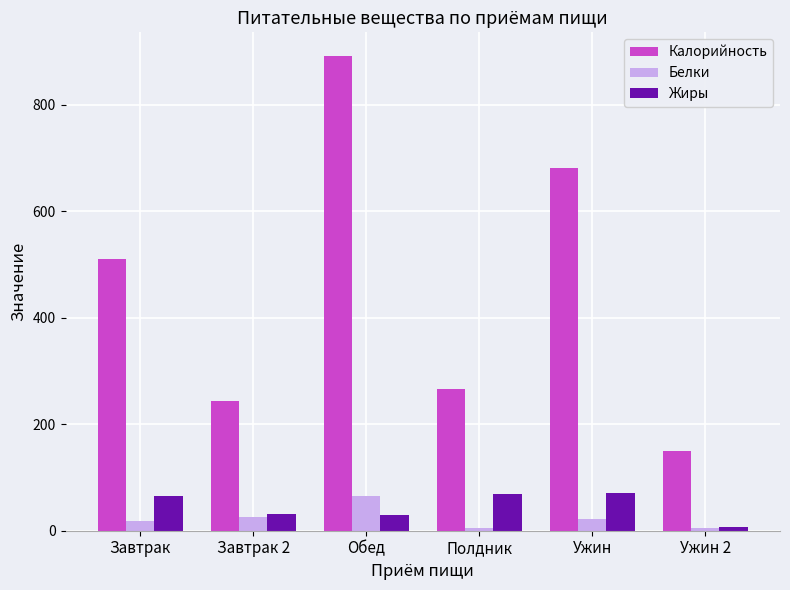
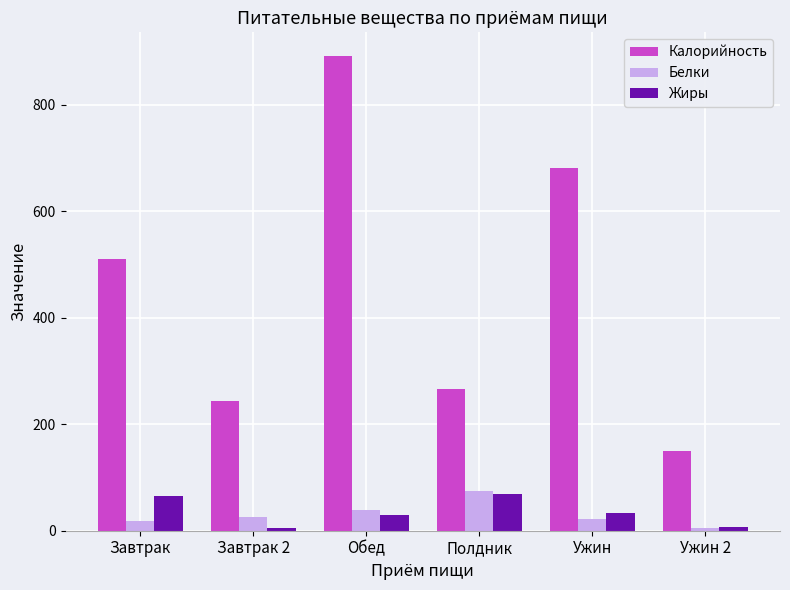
  {
    "Калорийность": {
      "Завтрак": 510,
      "Завтрак 2": 240,
      "Обед": 890,
      "Полдник": 270,
      "Ужин": 680,
      "Ужин 2": 150
    },
    "Белки": {
      "Завтрак": 20,
      "Завтрак 2": 30,
-     "Обед": 70,
-     "Полдник": 10,
+     "Обед": 40,
+     "Полдник": 80,
      "Ужин": 20,
      "Ужин 2": 10
    },
    "Жиры": {
      "Завтрак": 70,
-     "Завтрак 2": 30,
+     "Завтрак 2": 10,
      "Обед": 30,
      "Полдник": 70,
-     "Ужин": 70,
+     "Ужин": 30,
      "Ужин 2": 10
    }
  }
